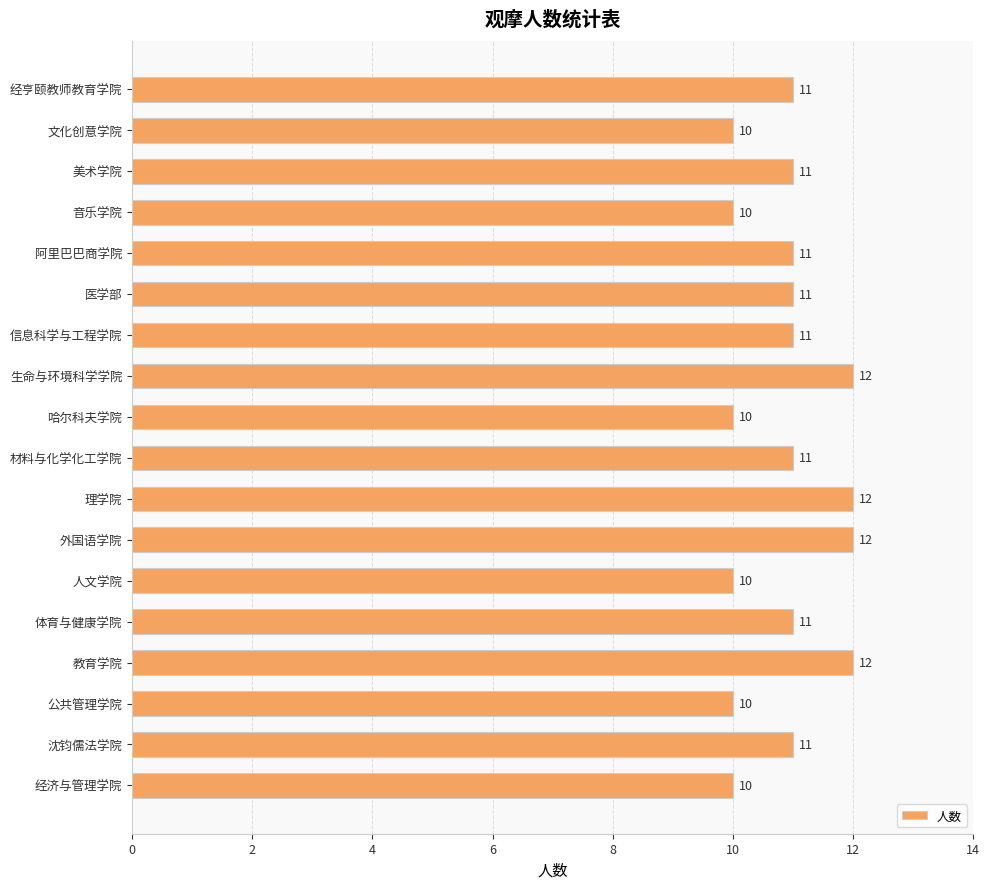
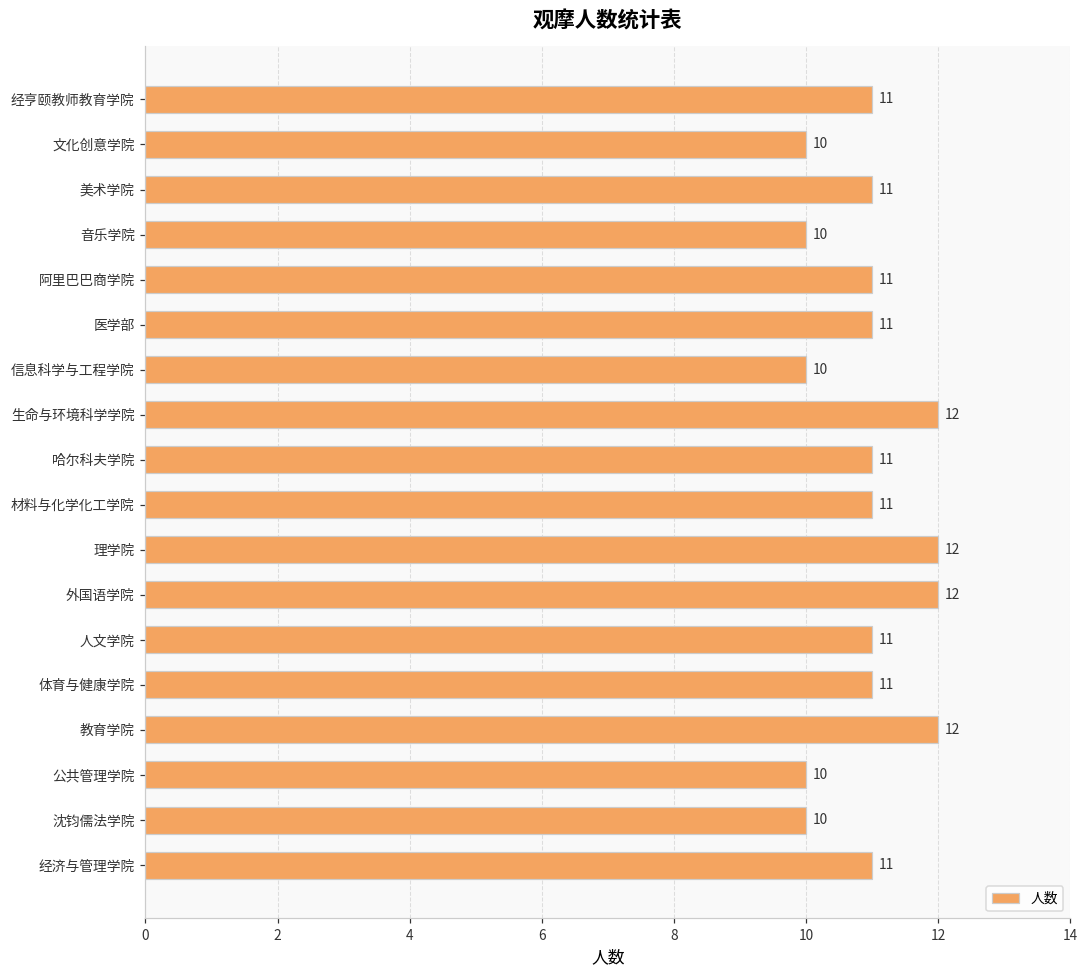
  {
    "经亨颐教师教育学院": 11,
    "文化创意学院": 10,
    "美术学院": 11,
    "音乐学院": 10,
    "阿里巴巴商学院": 11,
    "医学部": 11,
-   "信息科学与工程学院": 11,
+   "信息科学与工程学院": 10,
    "生命与环境科学学院": 12,
-   "哈尔科夫学院": 10,
+   "哈尔科夫学院": 11,
    "材料与化学化工学院": 11,
    "理学院": 12,
    "外国语学院": 12,
-   "人文学院": 10,
+   "人文学院": 11,
    "体育与健康学院": 11,
    "教育学院": 12,
    "公共管理学院": 10,
-   "沈钧儒法学院": 11,
-   "经济与管理学院": 10
+   "沈钧儒法学院": 10,
+   "经济与管理学院": 11
  }
